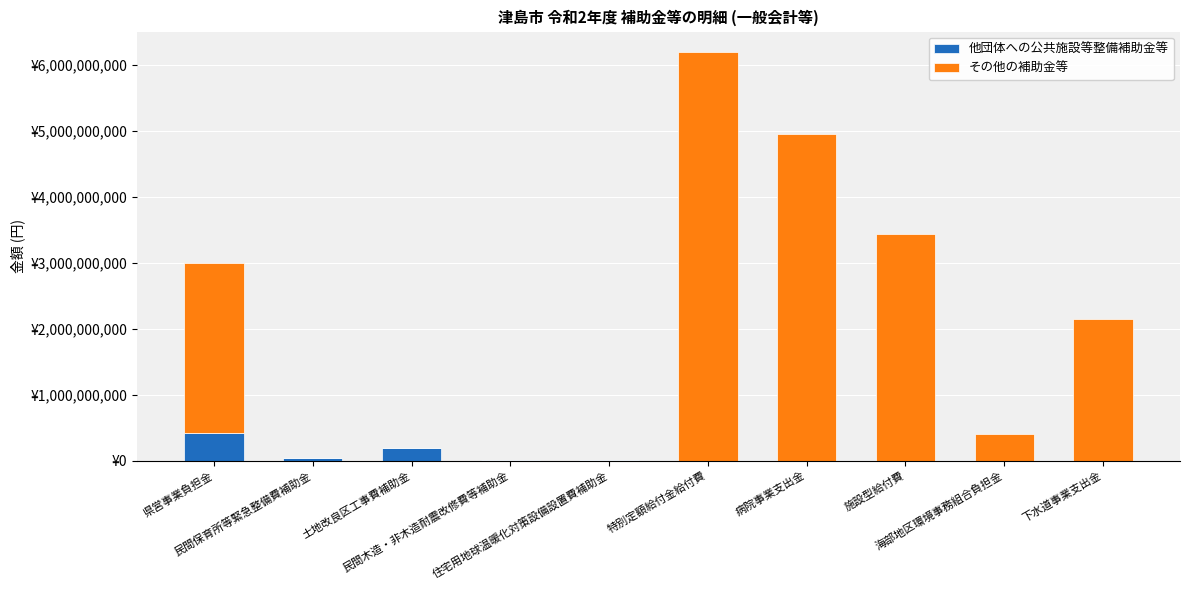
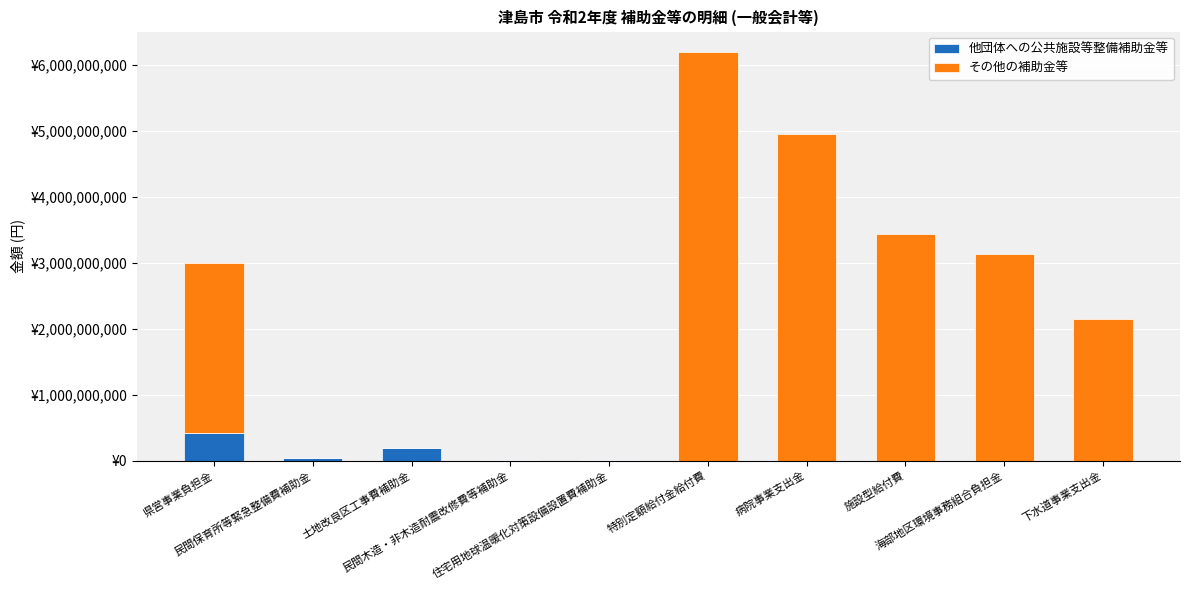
  {
    "他団体への公共施設等整備補助金等": {
      "県営事業負担金": "¥400,000,000",
      "民間保育所等緊急整備費補助金": "¥0",
      "土地改良区工事費補助金": "¥200,000,000",
      "特別定額給付金給付費": "¥0",
      "病院事業支出金": "¥0",
      "施設型給付費": "¥0",
      "海部地区環境事務組合負担金": "¥0",
      "下水道事業支出金": "¥0"
    },
    "その他の補助金等": {
      "県営事業負担金": "¥2,600,000,000",
      "民間保育所等緊急整備費補助金": "¥0",
      "土地改良区工事費補助金": "¥0",
      "民間木造・非木造耐震改修費等補助金": "¥0",
      "住宅用地球温暖化対策設備設置費補助金": "¥0",
      "特別定額給付金給付費": "¥6,200,000,000",
      "病院事業支出金": "¥4,900,000,000",
      "施設型給付費": "¥3,400,000,000",
-     "海部地区環境事務組合負担金": "¥400,000,000",
+     "海部地区環境事務組合負担金": "¥3,100,000,000",
      "下水道事業支出金": "¥2,100,000,000"
    }
  }
